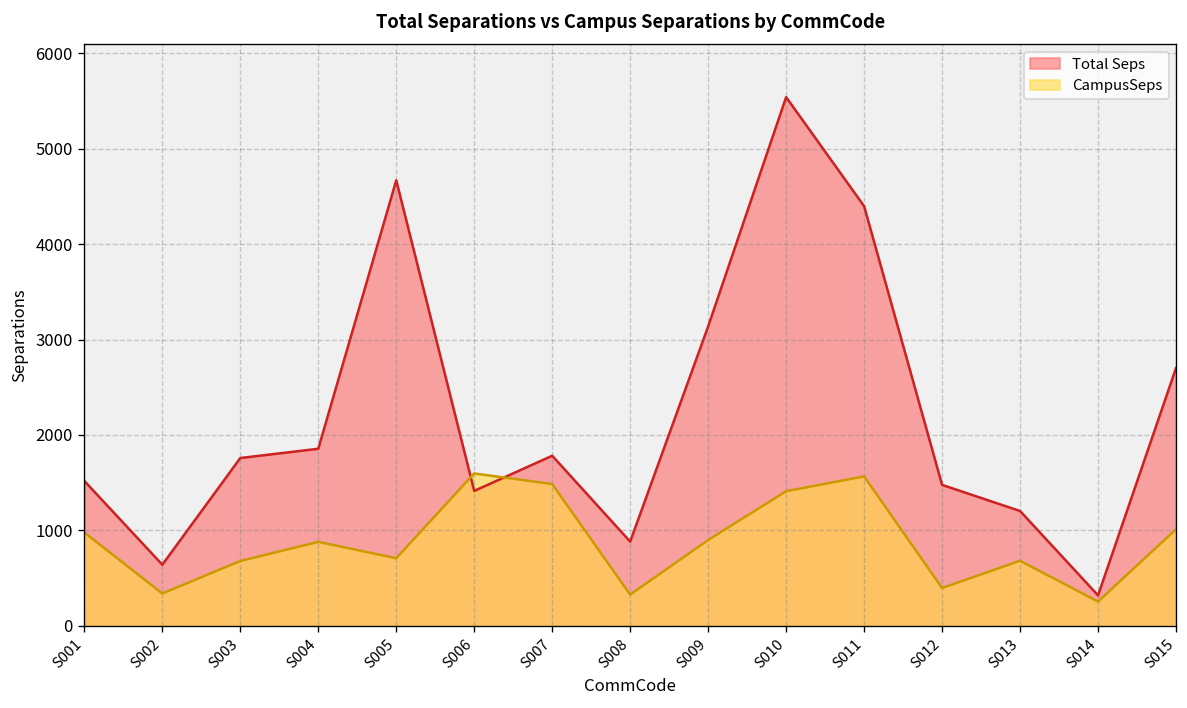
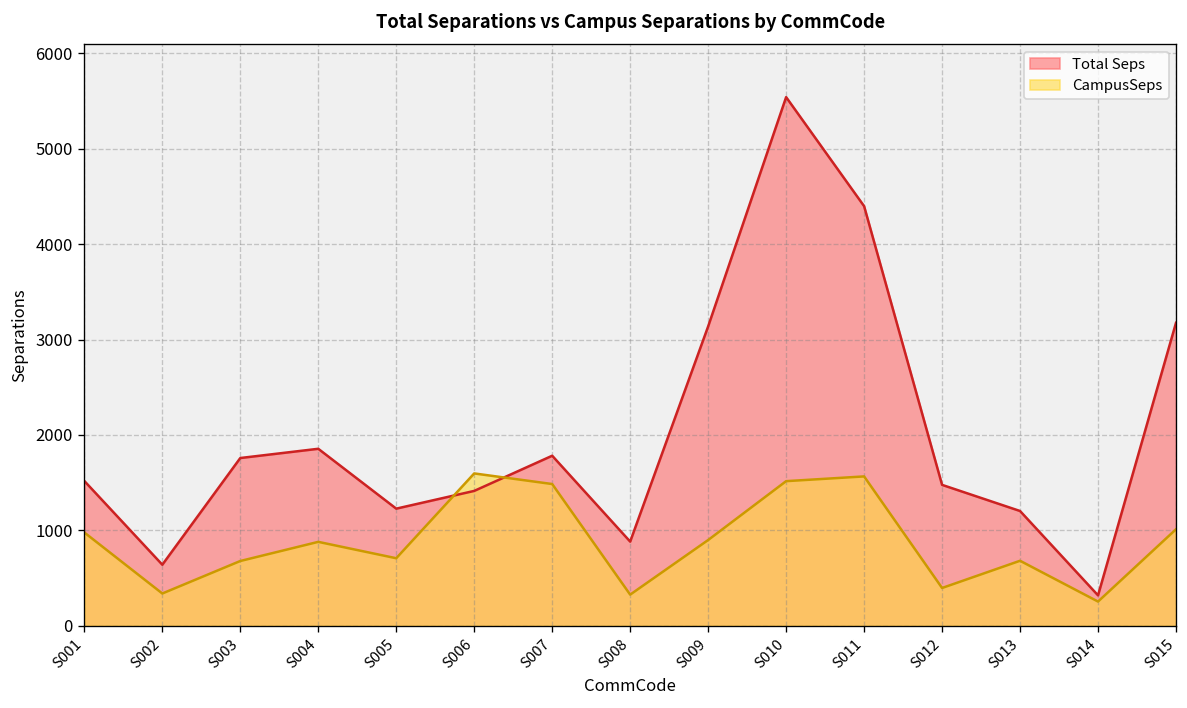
  {
    "Total Seps": {
      "S001": 1500,
      "S002": 600,
      "S003": 1800,
      "S004": 1900,
-     "S005": 4700,
+     "S005": 1200,
      "S006": 1400,
      "S007": 1800,
      "S008": 900,
      "S009": 3100,
      "S010": 5500,
      "S011": 4400,
      "S012": 1500,
      "S013": 1200,
      "S014": 300,
-     "S015": 2700
+     "S015": 3200
    },
    "CampusSeps": {
      "S001": 1000,
      "S002": 300,
      "S003": 700,
      "S004": 900,
      "S005": 700,
      "S006": 1600,
      "S007": 1500,
      "S008": 300,
      "S009": 900,
-     "S010": 1400,
+     "S010": 1500,
      "S011": 1600,
      "S012": 400,
      "S013": 700,
      "S014": 300,
      "S015": 1000
    }
  }
